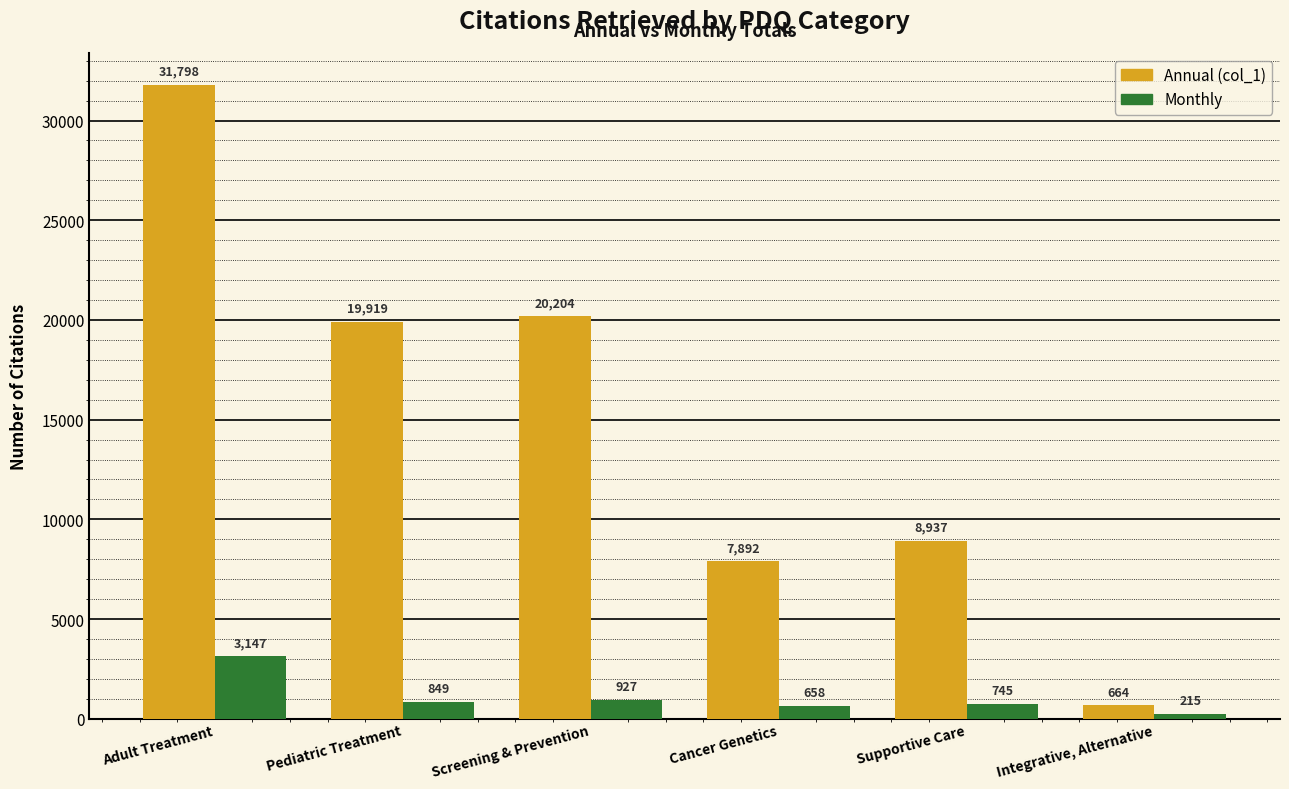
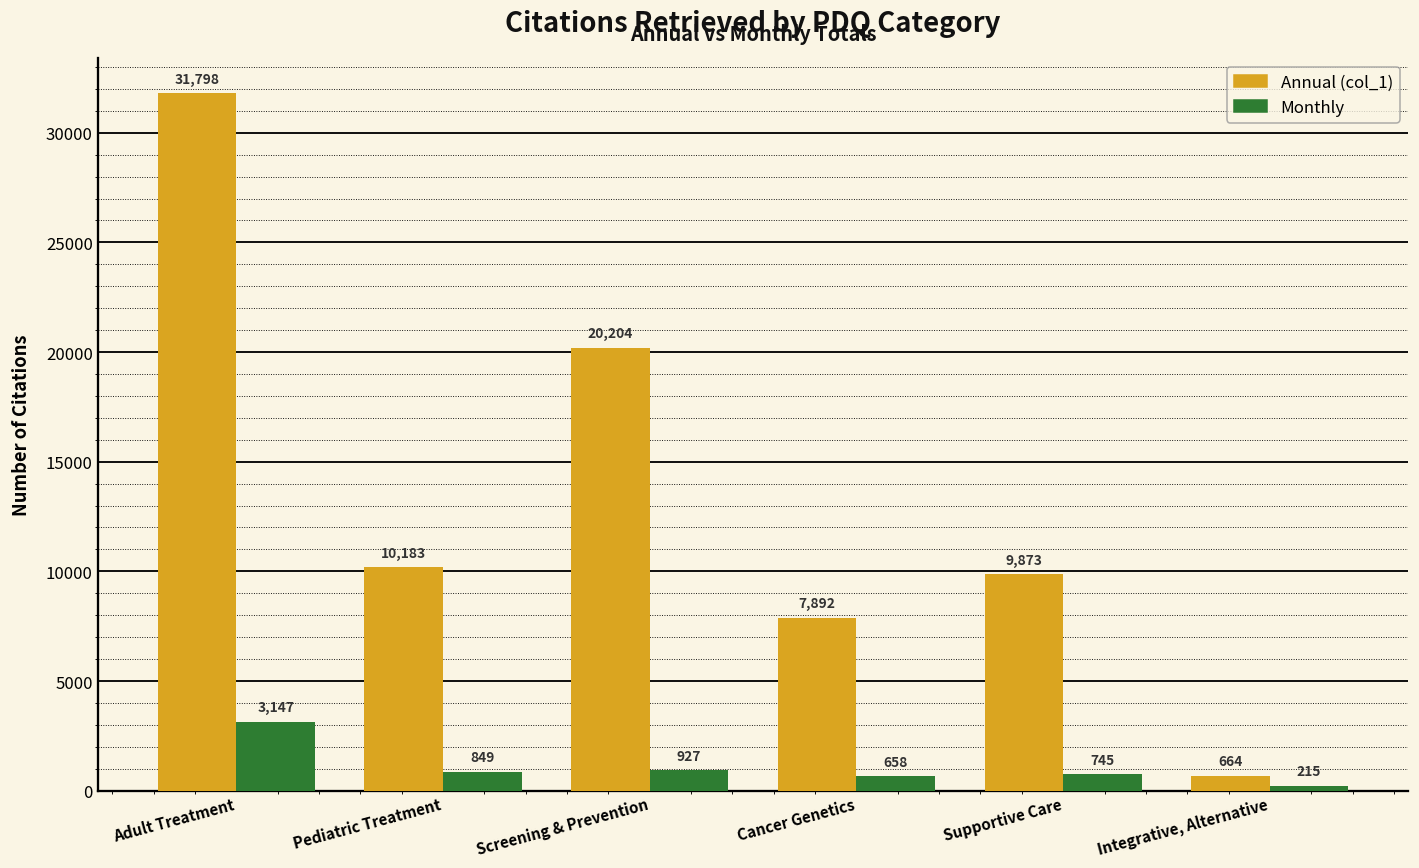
  {
    "Annual (col_1)": {
      "Adult Treatment": "31,798",
-     "Pediatric Treatment": "19,919",
+     "Pediatric Treatment": "10,183",
      "Screening & Prevention": "20,204",
      "Cancer Genetics": "7,892",
-     "Supportive Care": "8,937",
+     "Supportive Care": "9,873",
      "Integrative, Alternative": "664"
    },
    "Monthly": {
      "Adult Treatment": "3,147",
      "Pediatric Treatment": "849",
      "Screening & Prevention": "927",
      "Cancer Genetics": "658",
      "Supportive Care": "745",
      "Integrative, Alternative": "215"
    }
  }
